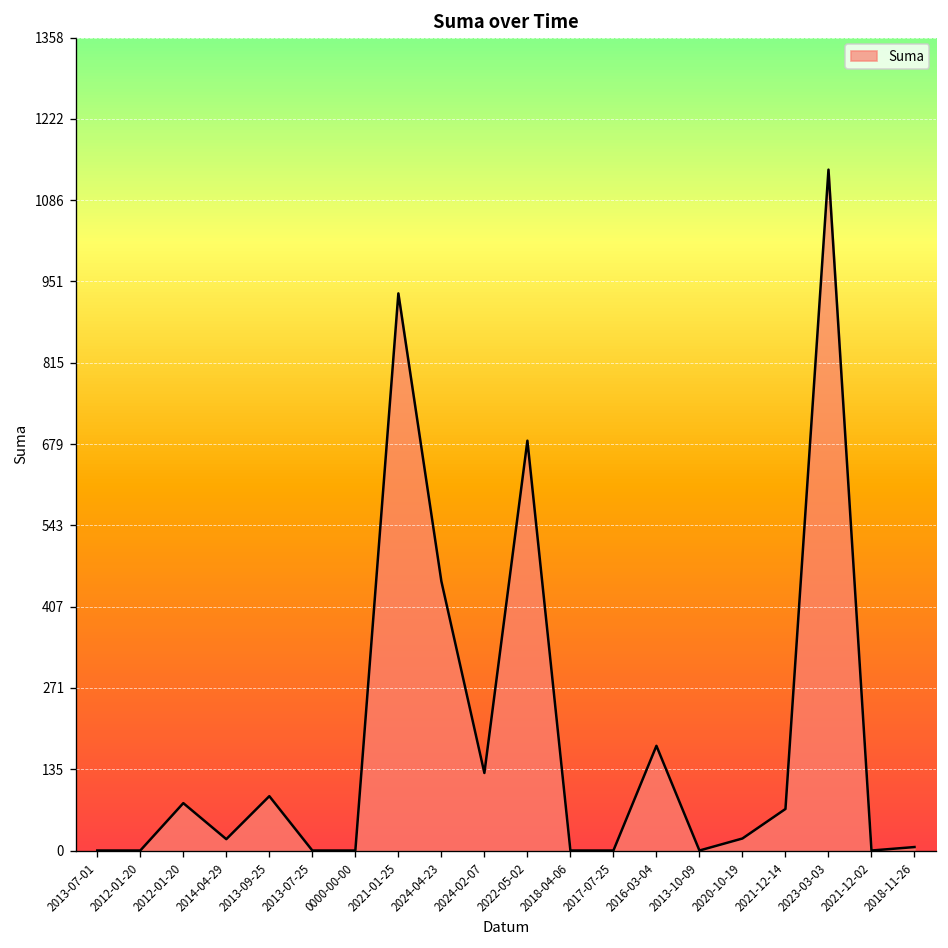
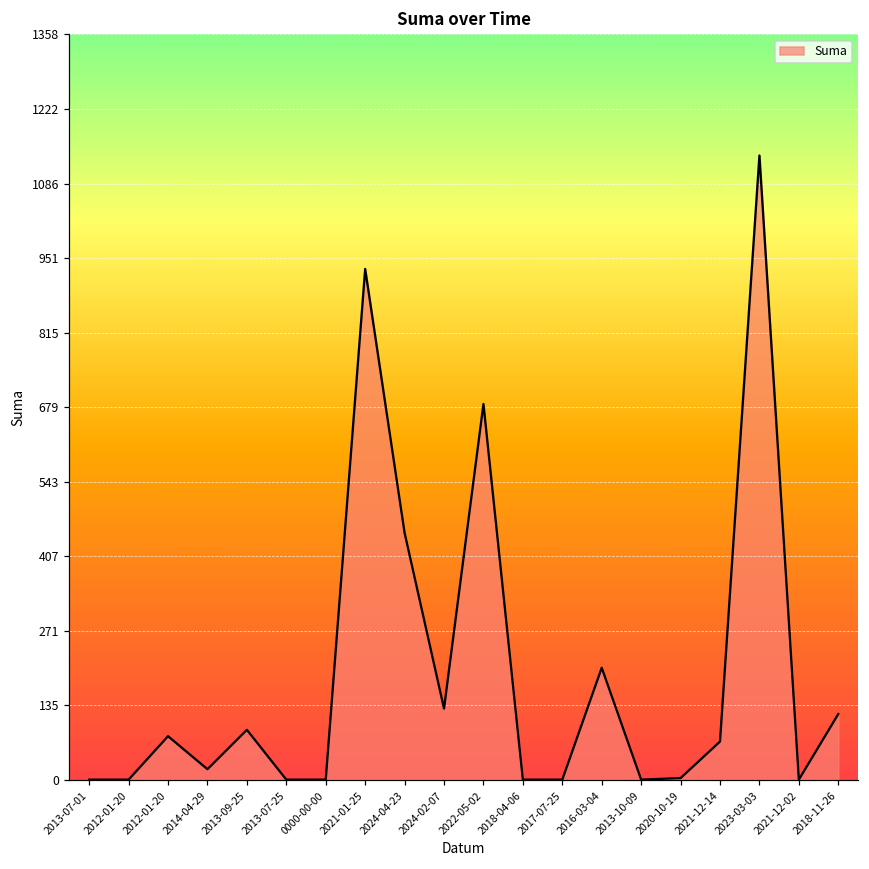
  {
    "2013-07-01": 0,
    "2014-04-29": 20,
    "2013-09-25": 90,
    "2013-07-25": 0,
    "0000-00-00": 0,
    "2021-01-25": 930,
    "2024-04-23": 450,
    "2024-02-07": 130,
    "2022-05-02": 690,
    "2018-04-06": 0,
    "2017-07-25": 0,
-   "2016-03-04": 180,
+   "2016-03-04": 200,
    "2013-10-09": 0,
-   "2020-10-19": 20,
+   "2020-10-19": 0,
    "2021-12-14": 70,
    "2023-03-03": 1140,
    "2021-12-02": 0,
-   "2018-11-26": 10
+   "2018-11-26": 120
  }
